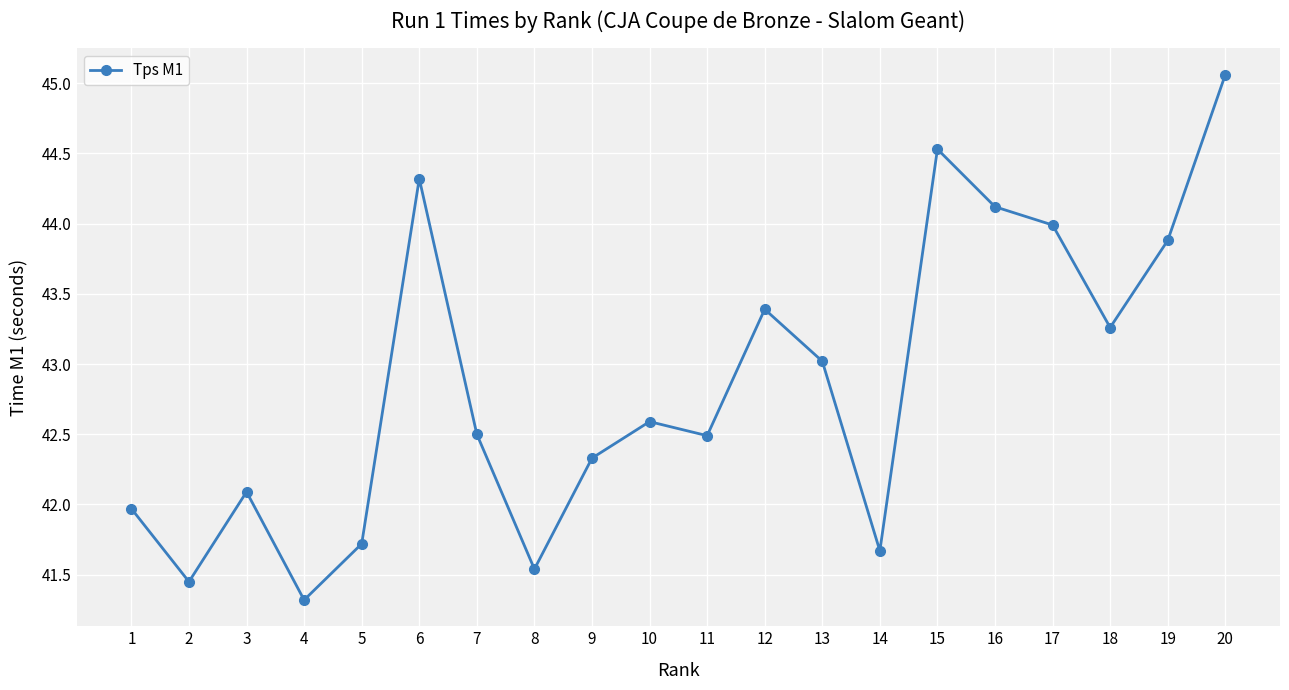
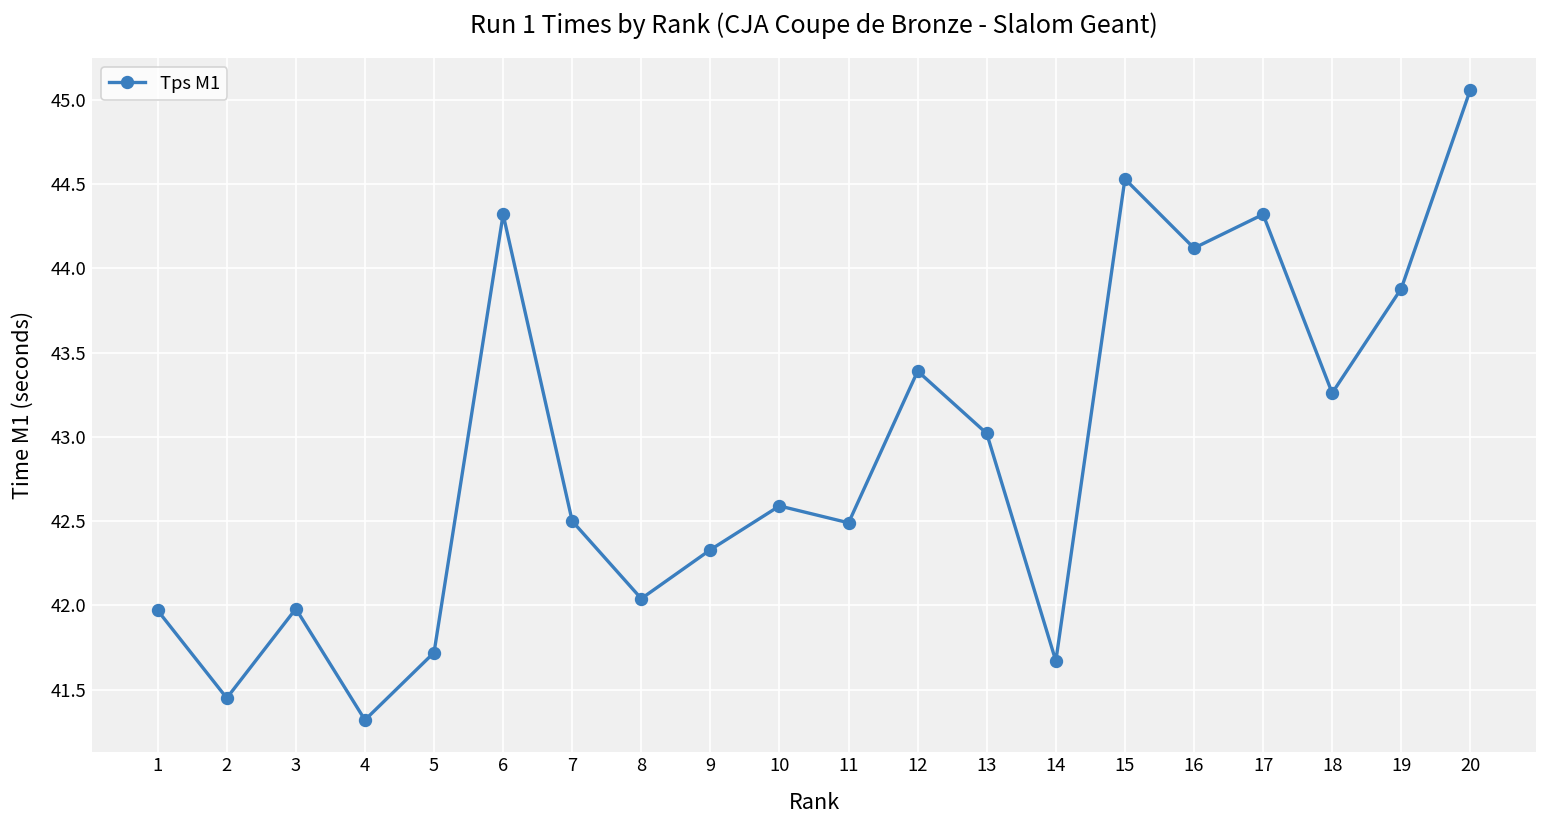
  {
    "1": 41.97,
    "2": 41.45,
-   "3": 42.09,
+   "3": 41.98,
    "4": 41.32,
    "5": 41.72,
    "6": 44.32,
    "7": 42.50,
-   "8": 41.54,
+   "8": 42.04,
    "9": 42.33,
    "10": 42.59,
    "11": 42.49,
    "12": 43.39,
    "13": 43.02,
    "14": 41.67,
    "15": 44.53,
    "16": 44.12,
-   "17": 43.99,
+   "17": 44.32,
    "18": 43.26,
    "19": 43.88,
    "20": 45.06
  }
